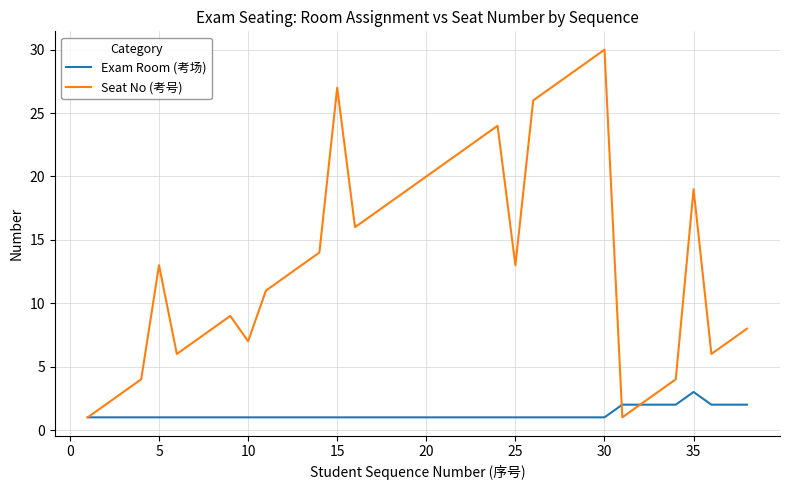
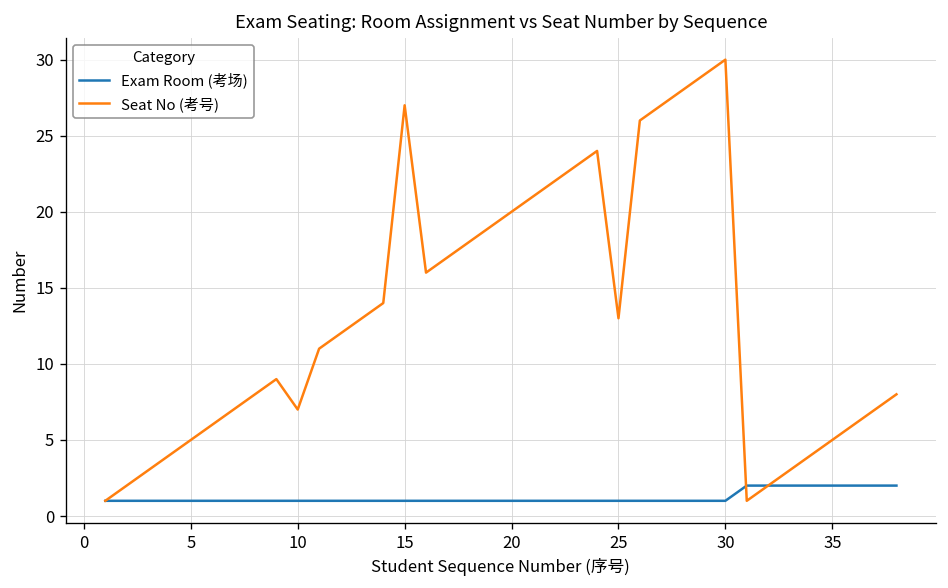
  {
    "Exam Room (考场)": {
      "5": 1,
      "10": 1,
      "15": 1,
      "20": 1,
      "25": 1,
      "30": 1,
-     "35": 3
+     "35": 2
    },
    "Seat No (考号)": {
-     "5": 13,
+     "5": 5,
      "10": 7,
      "15": 27,
      "20": 20,
      "25": 13,
      "30": 30,
-     "35": 19
+     "35": 5
    }
  }
